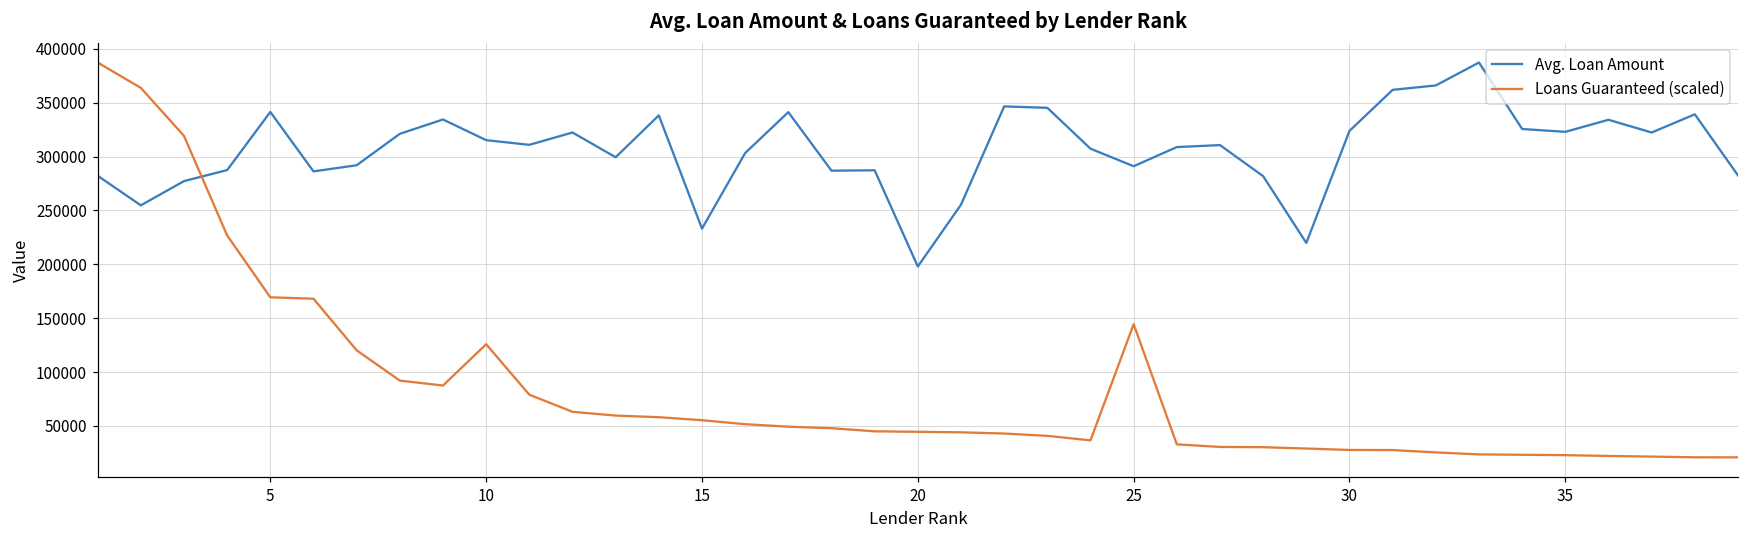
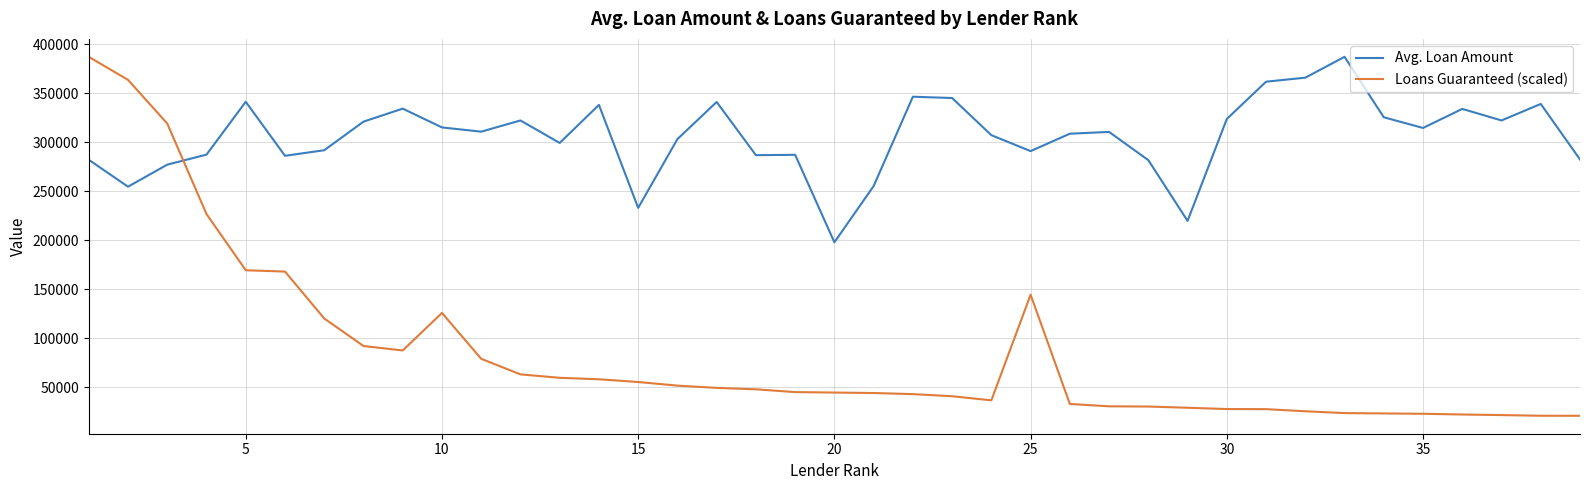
  {
    "Avg. Loan Amount": {
      "5": 340000,
      "10": 320000,
      "15": 230000,
      "20": 200000,
      "25": 290000,
      "30": 320000,
-     "35": 320000
+     "35": 310000
    },
    "Loans Guaranteed (scaled)": {
      "5": 170000,
      "10": 130000,
      "15": 60000,
      "20": 40000,
      "25": 140000,
      "30": 30000,
      "35": 20000
    }
  }
